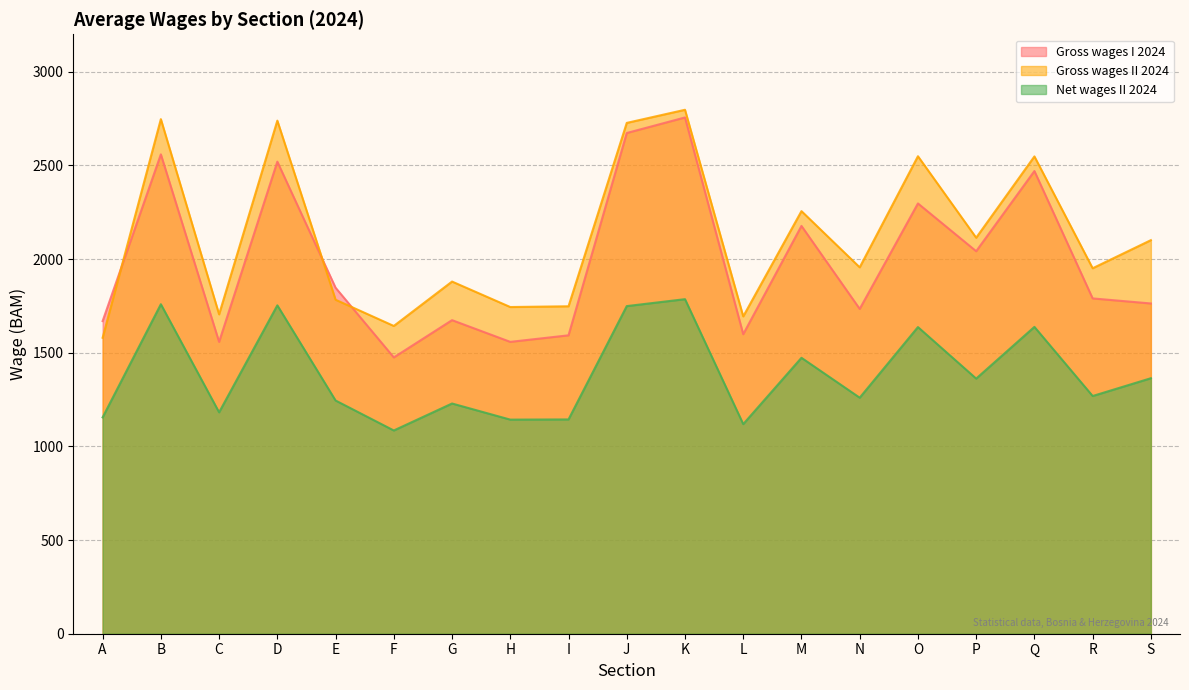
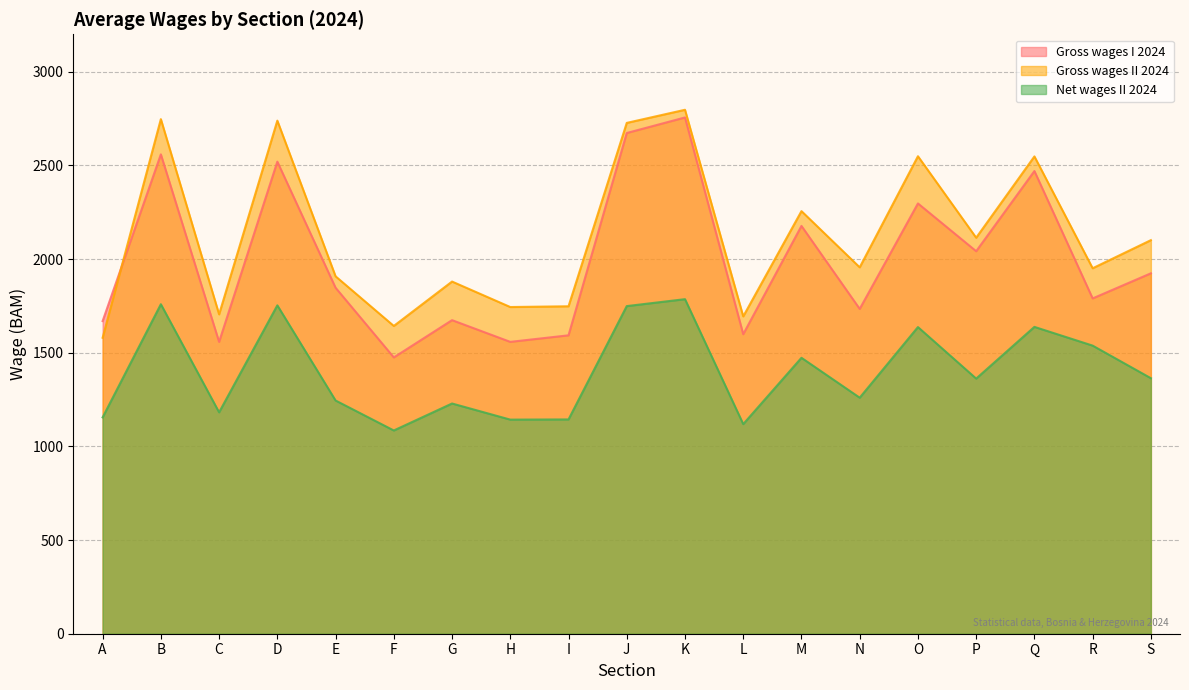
  {
    "Gross wages I 2024": {
      "A": 1670,
      "B": 2560,
      "C": 1560,
      "D": 2520,
      "E": 1850,
      "F": 1480,
      "G": 1670,
      "H": 1560,
      "I": 1590,
      "J": 2670,
      "K": 2760,
      "L": 1600,
      "M": 2180,
      "N": 1730,
      "O": 2300,
      "P": 2040,
      "Q": 2470,
      "R": 1790,
-     "S": 1760
+     "S": 1920
    },
    "Gross wages II 2024": {
      "A": 1580,
      "B": 2750,
      "C": 1710,
      "D": 2740,
-     "E": 1780,
+     "E": 1910,
      "F": 1640,
      "G": 1880,
      "H": 1740,
      "I": 1750,
      "J": 2730,
      "K": 2800,
      "L": 1690,
      "M": 2260,
      "N": 1960,
      "O": 2550,
      "P": 2110,
      "Q": 2550,
      "R": 1950,
      "S": 2100
    },
    "Net wages II 2024": {
      "A": 1160,
      "B": 1760,
      "C": 1180,
      "D": 1750,
      "E": 1250,
      "F": 1090,
      "G": 1230,
      "H": 1140,
      "I": 1140,
      "J": 1750,
      "K": 1790,
      "L": 1120,
      "M": 1470,
      "N": 1260,
      "O": 1640,
      "P": 1360,
      "Q": 1640,
-     "R": 1270,
+     "R": 1540,
      "S": 1360
    }
  }
